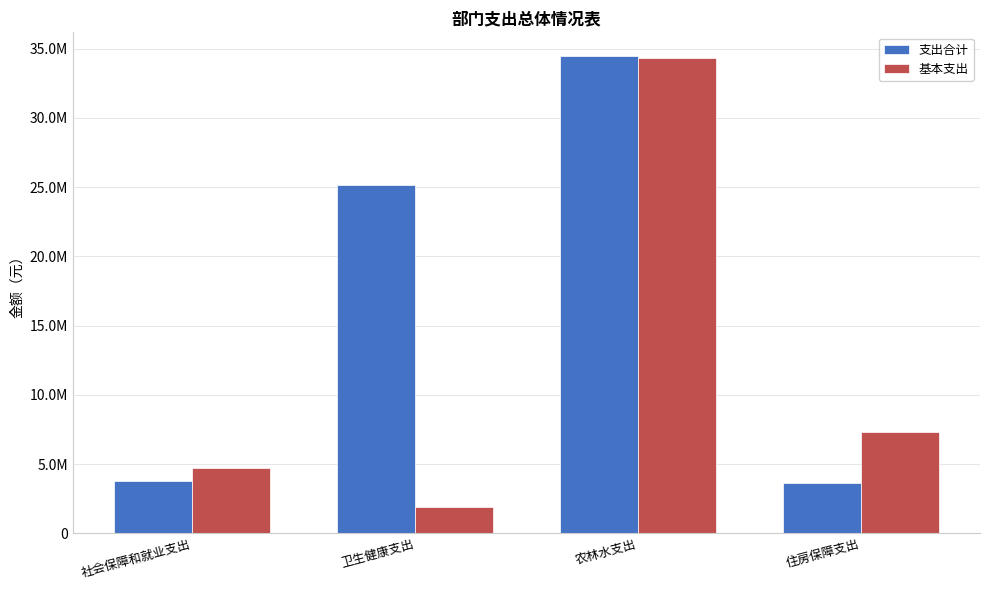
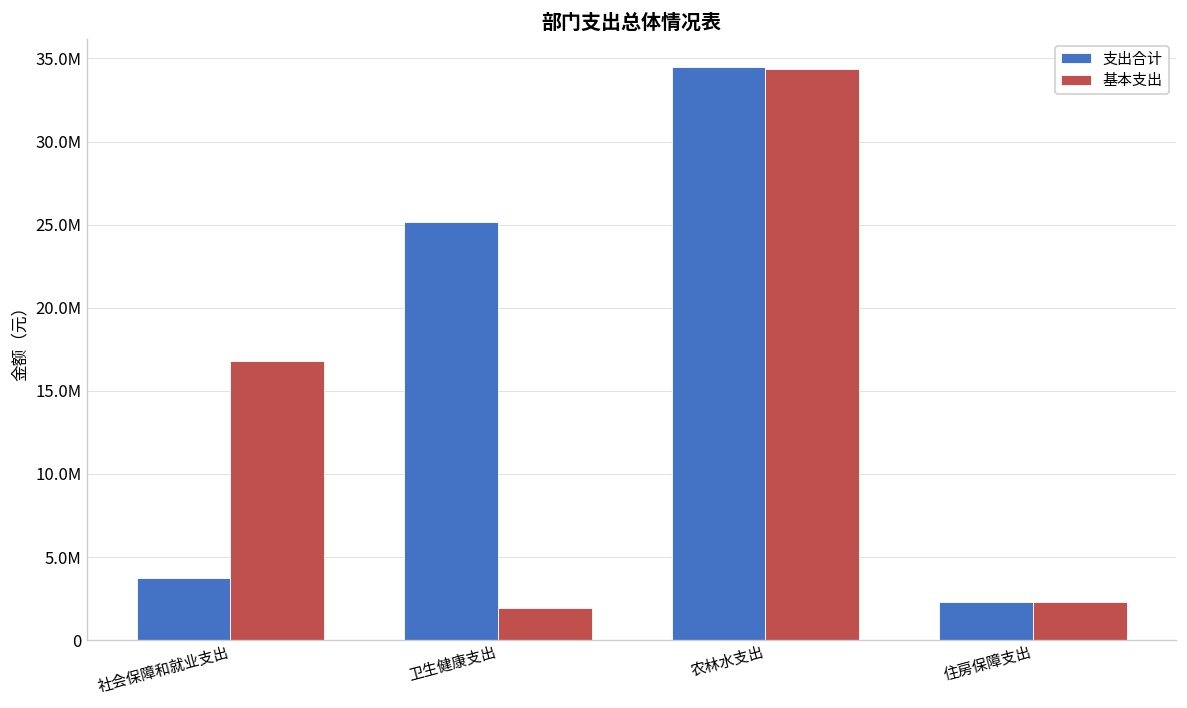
  {
    "支出合计": {
      "社会保障和就业支出": 3800000,
      "卫生健康支出": 25200000,
      "农林水支出": 34500000,
-     "住房保障支出": 3700000
+     "住房保障支出": 2300000
    },
    "基本支出": {
-     "社会保障和就业支出": 4700000,
+     "社会保障和就业支出": 16800000,
      "卫生健康支出": 1900000,
      "农林水支出": 34300000,
-     "住房保障支出": 7300000
+     "住房保障支出": 2300000
    }
  }
